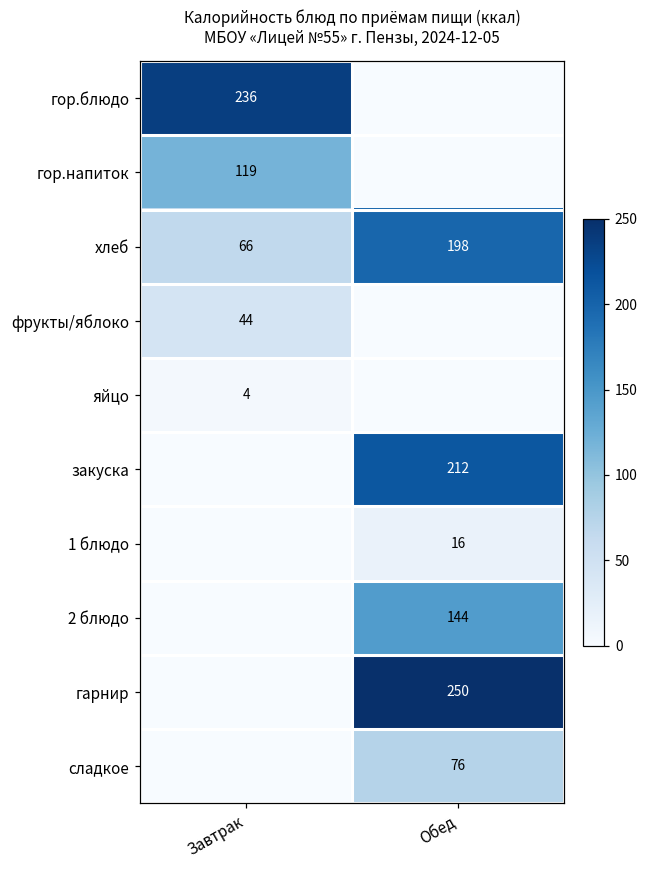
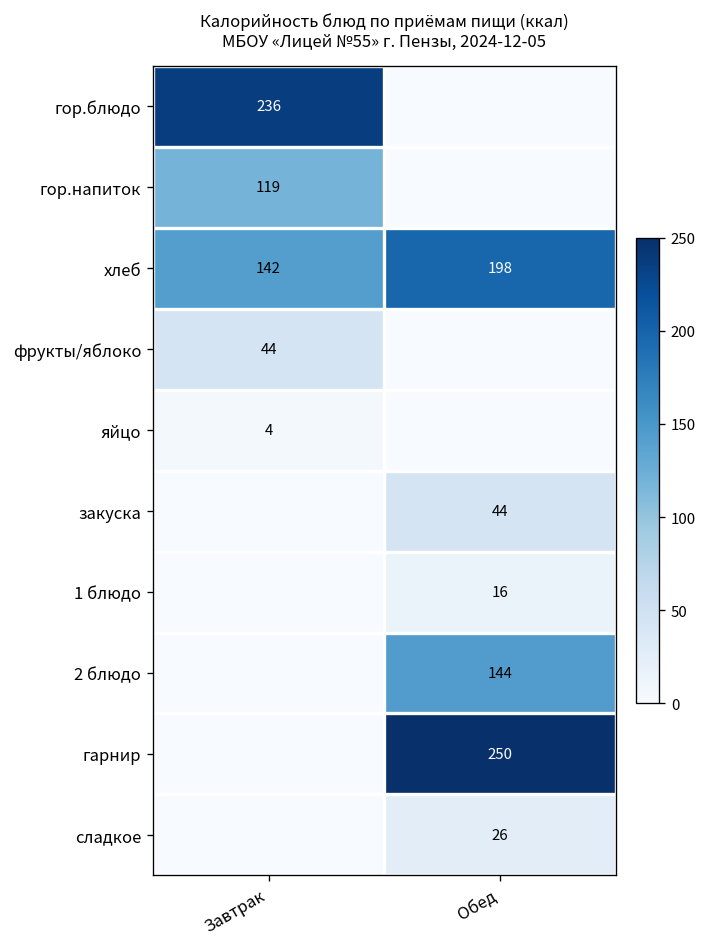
  {
    "гор.блюдо": {
      "Завтрак": 236
    },
    "гор.напиток": {
      "Завтрак": 119
    },
    "хлеб": {
-     "Завтрак": 66,
+     "Завтрак": 142,
      "Обед": 198
    },
    "фрукты/яблоко": {
      "Завтрак": 44
    },
    "яйцо": {
      "Завтрак": 4
    },
    "закуска": {
-     "Обед": 212
+     "Обед": 44
    },
    "1 блюдо": {
      "Обед": 16
    },
    "2 блюдо": {
      "Обед": 144
    },
    "гарнир": {
      "Обед": 250
    },
    "сладкое": {
-     "Обед": 76
+     "Обед": 26
    }
  }
